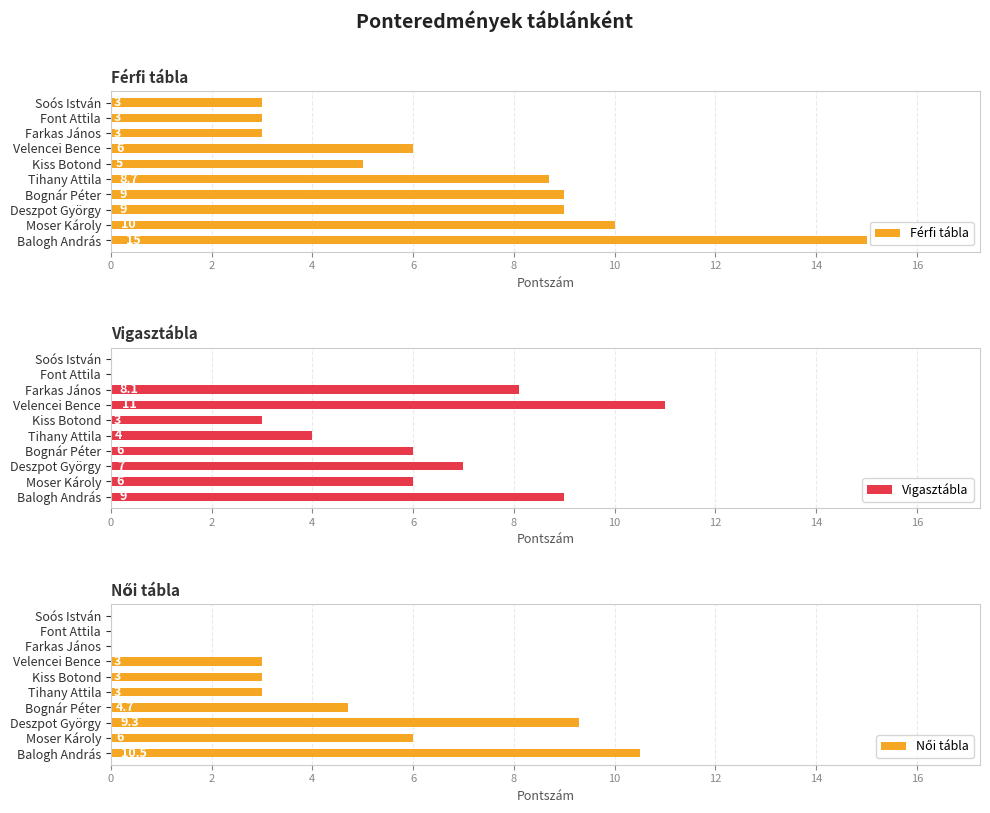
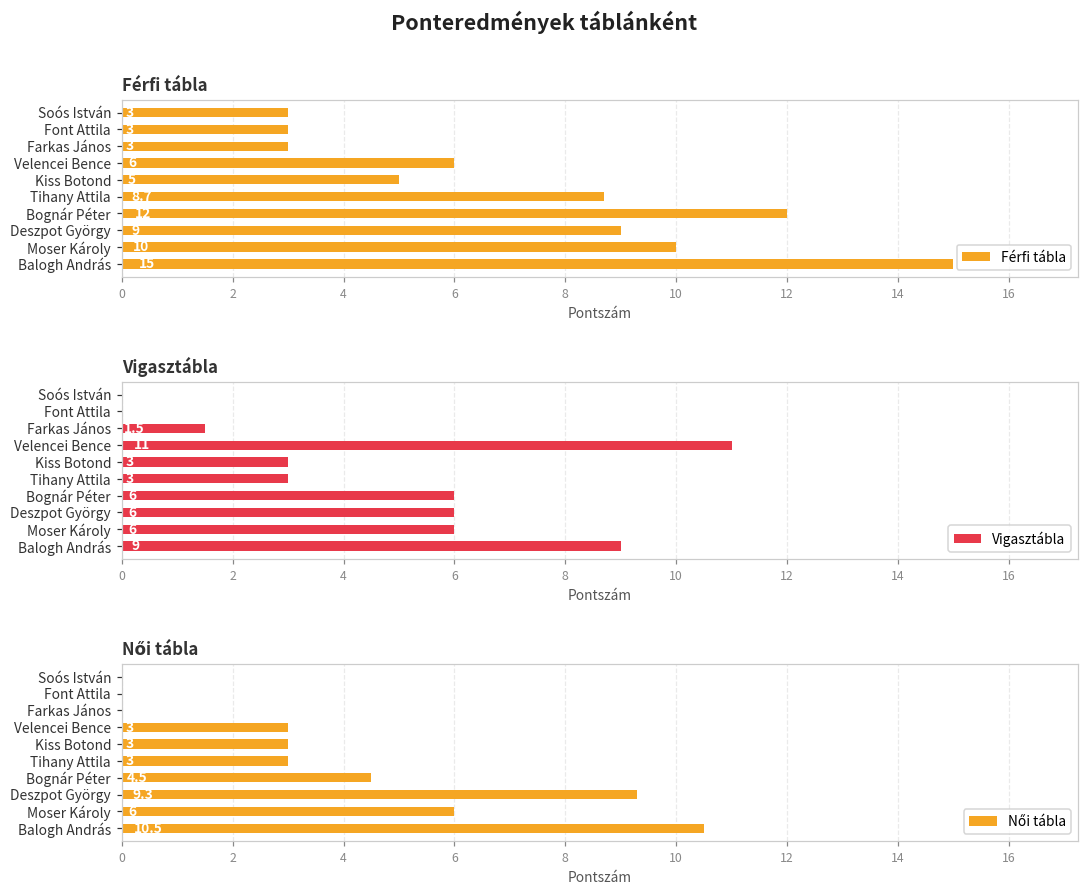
  {
    "Férfi tábla": {
      "Soós István": 3,
      "Font Attila": 3,
      "Velencei Bence": 6,
      "Kiss Botond": 5,
-     "Bognár Péter": 9,
+     "Bognár Péter": 12,
      "Deszpot György": 9
    },
    "Vigasztábla": {
-     "Farkas János": 8.1,
-     "Tihany Attila": 4,
-     "Deszpot György": 7,
+     "Farkas János": 1.5,
+     "Tihany Attila": 3,
+     "Deszpot György": 6,
      "Moser Károly": 6,
      "Balogh András": 9
    },
    "Női tábla": {
      "Velencei Bence": 3,
      "Kiss Botond": 3,
-     "Bognár Péter": 4.7,
+     "Bognár Péter": 4.5,
      "Deszpot György": 9.3
    }
  }
